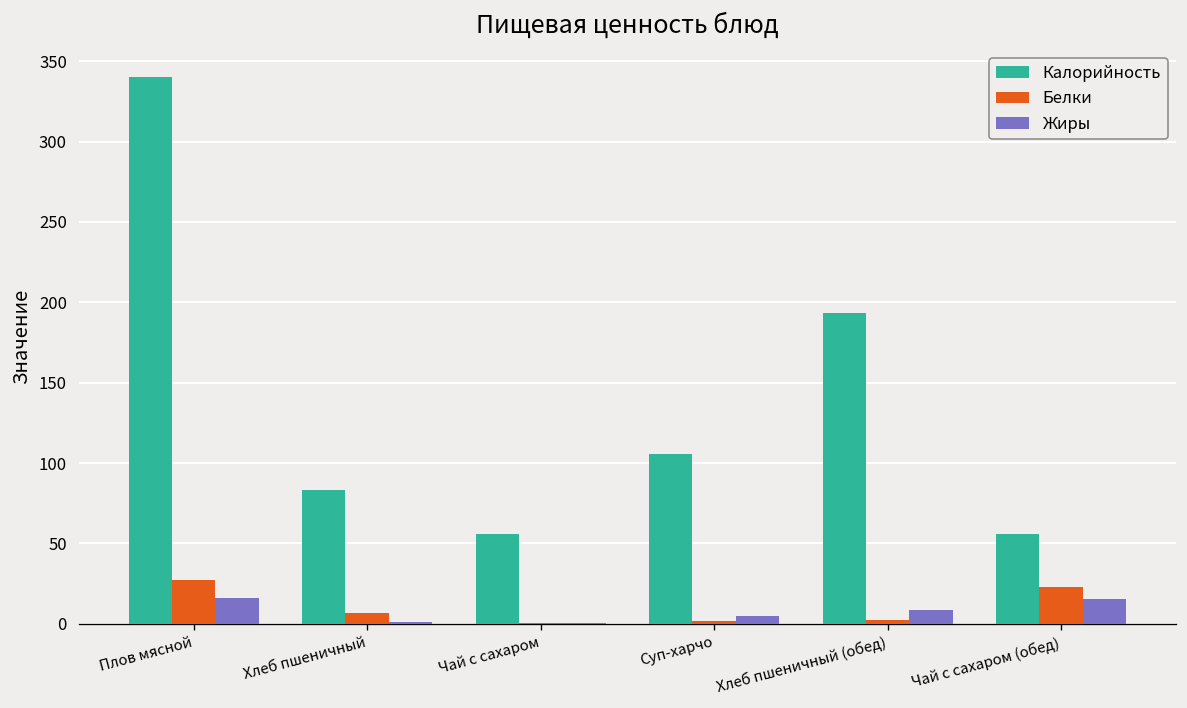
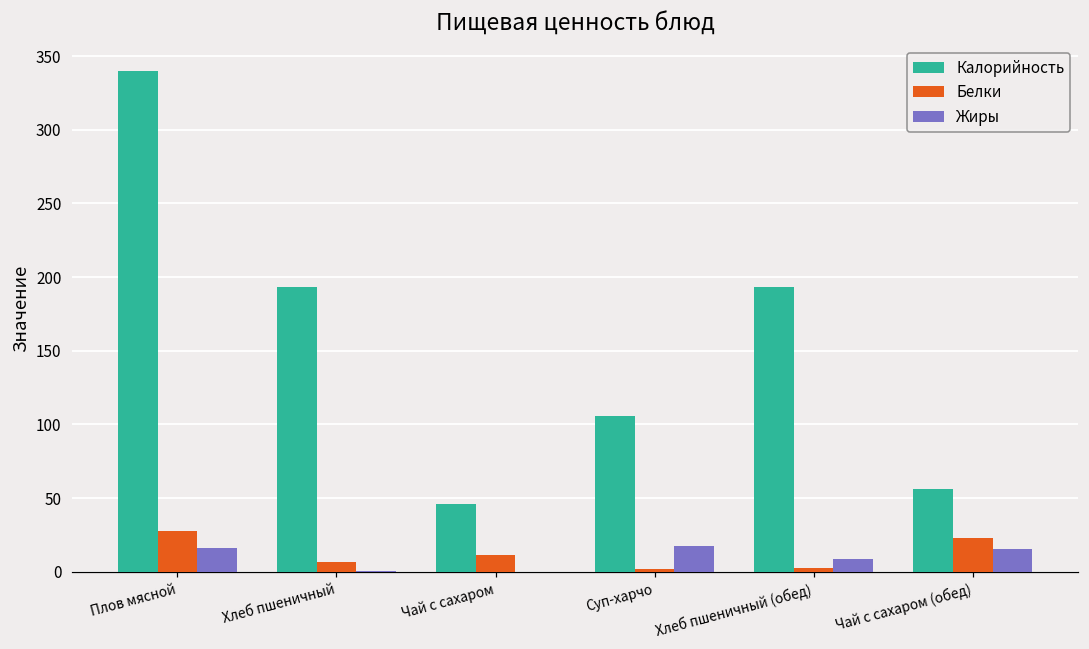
  {
    "Калорийность": {
      "Плов мясной": 340,
-     "Хлеб пшеничный": 83,
-     "Чай с сахаром": 56,
+     "Хлеб пшеничный": 194,
+     "Чай с сахаром": 46,
      "Суп-харчо": 106,
      "Хлеб пшеничный (обед)": 194,
      "Чай с сахаром (обед)": 56
    },
    "Белки": {
      "Плов мясной": 27,
      "Хлеб пшеничный": 6,
-     "Чай с сахаром": 0,
+     "Чай с сахаром": 11,
      "Хлеб пшеничный (обед)": 2,
      "Чай с сахаром (обед)": 23
    },
    "Жиры": {
      "Плов мясной": 16,
-     "Суп-харчо": 5,
+     "Суп-харчо": 17,
      "Хлеб пшеничный (обед)": 9,
      "Чай с сахаром (обед)": 15
    }
  }
